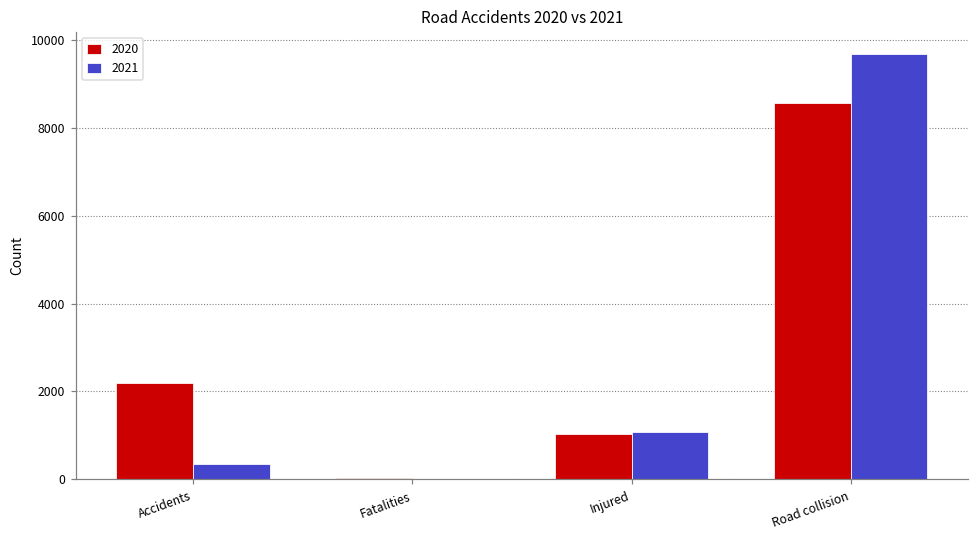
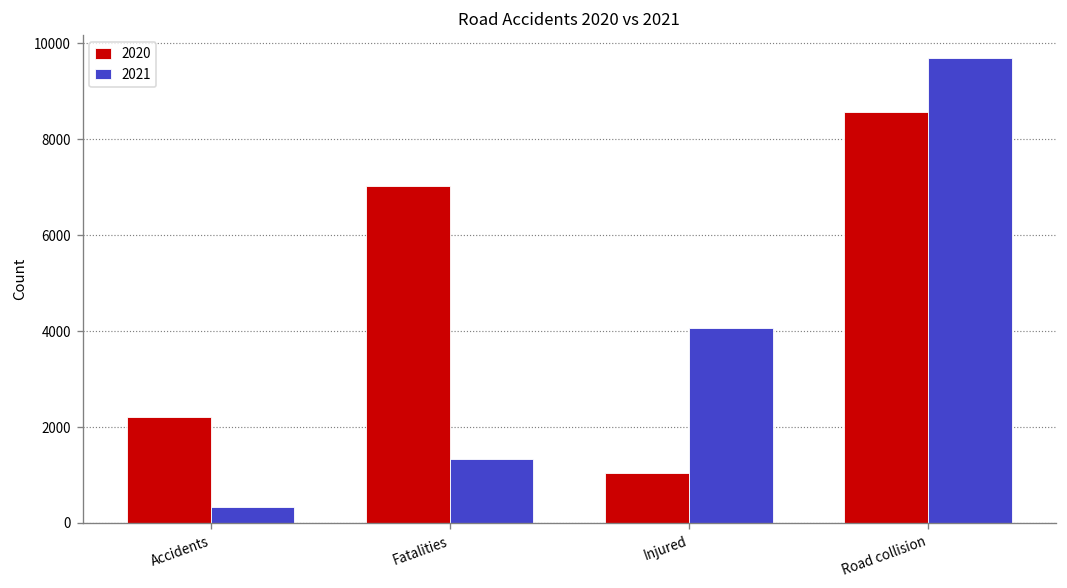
  {
    "2020": {
      "Accidents": 2200,
-     "Fatalities": 0,
+     "Fatalities": 7000,
      "Injured": 1000,
      "Road collision": 8600
    },
    "2021": {
      "Accidents": 300,
-     "Fatalities": 0,
-     "Injured": 1100,
+     "Fatalities": 1300,
+     "Injured": 4100,
      "Road collision": 9700
    }
  }
